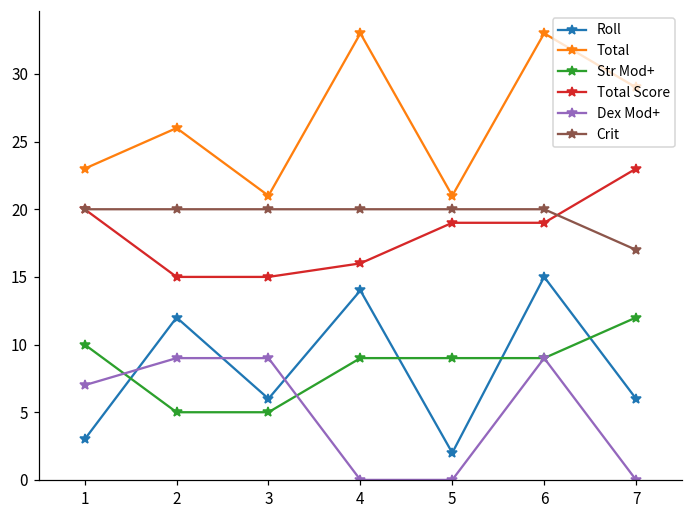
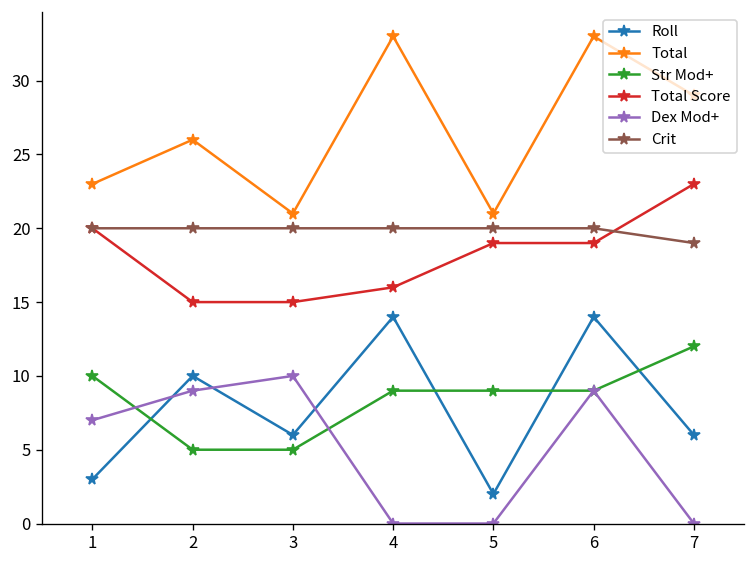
  {
    "Roll": {
      "1": 3,
-     "2": 12,
+     "2": 10,
      "3": 6,
      "4": 14,
      "5": 2,
-     "6": 15,
+     "6": 14,
      "7": 6
    },
    "Total": {
      "1": 23,
      "2": 26,
      "3": 21,
      "4": 33,
      "5": 21,
      "6": 33
    },
    "Str Mod+": {
      "1": 10,
      "2": 5,
      "3": 5,
      "4": 9,
      "5": 9,
      "7": 12
    },
    "Total Score": {
      "2": 15,
      "3": 15,
      "4": 16,
      "5": 19,
      "6": 19,
      "7": 23
    },
    "Dex Mod+": {
      "1": 7,
      "2": 9,
-     "3": 9,
+     "3": 10,
      "4": 0,
      "5": 0,
      "7": 0
    },
    "Crit": {
      "2": 20,
      "3": 20,
      "4": 20,
      "5": 20,
      "6": 20,
-     "7": 17
+     "7": 19
    }
  }
